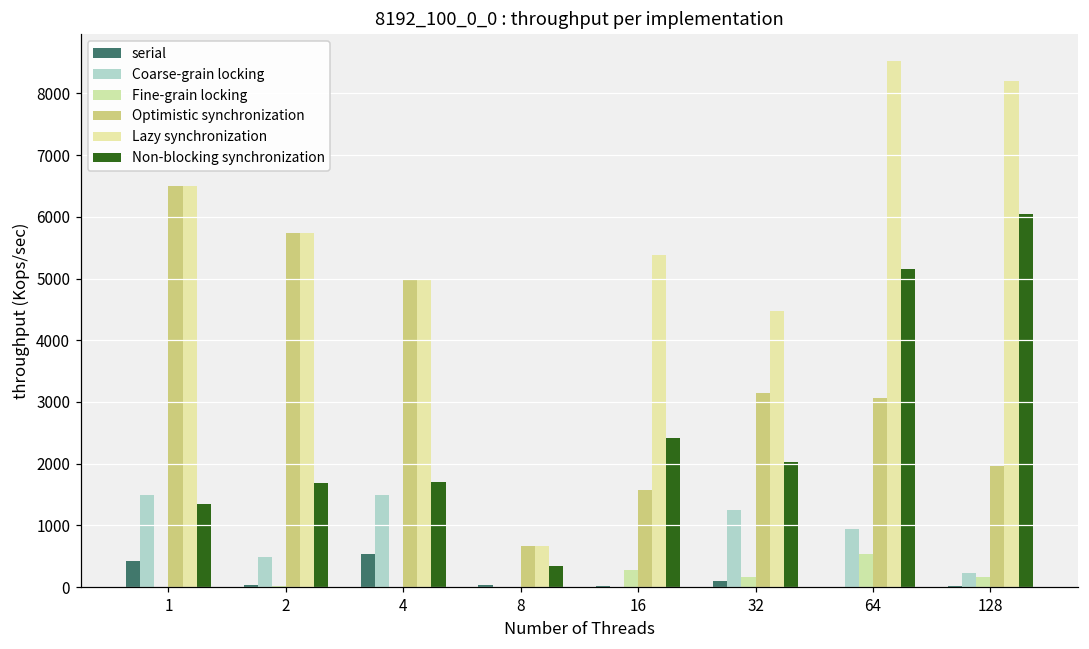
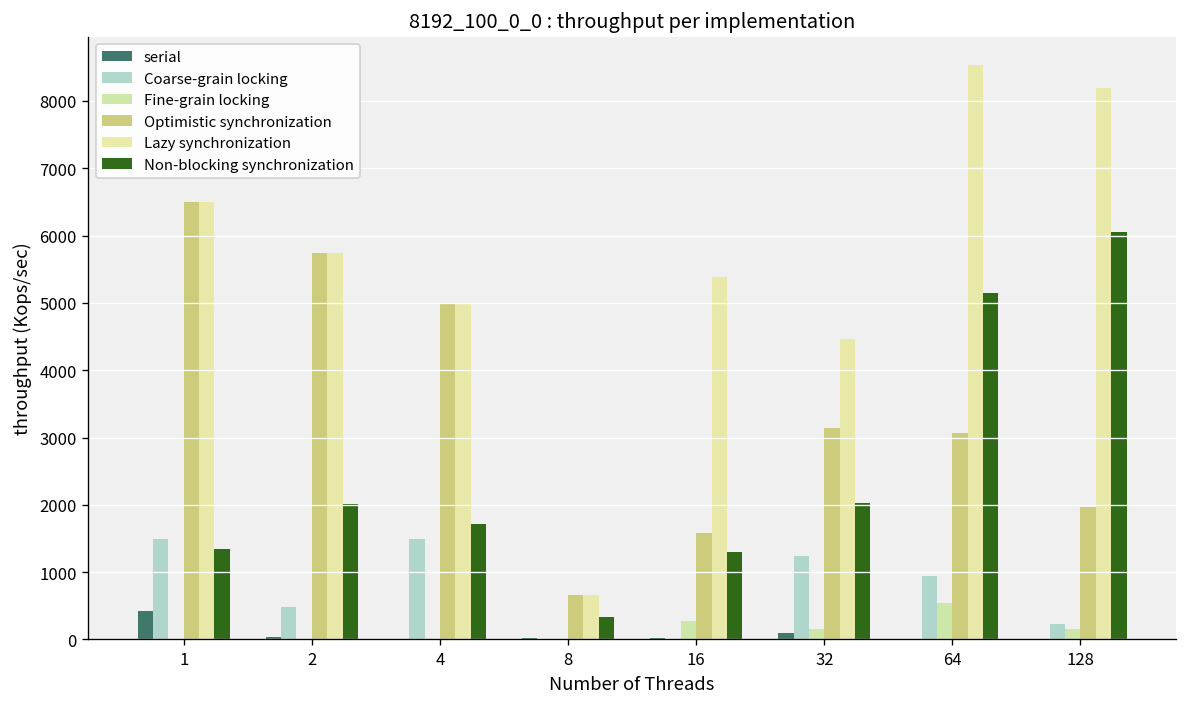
  {
    "serial": {
      "1": 400,
-     "4": 500,
+     "4": 0,
      "32": 100,
      "64": 0
    },
    "Non-blocking synchronization": {
      "1": 1300,
-     "2": 1700,
+     "2": 2000,
      "4": 1700,
      "8": 300,
-     "16": 2400,
+     "16": 1300,
      "32": 2000,
      "64": 5100,
      "128": 6100
    }
  }
